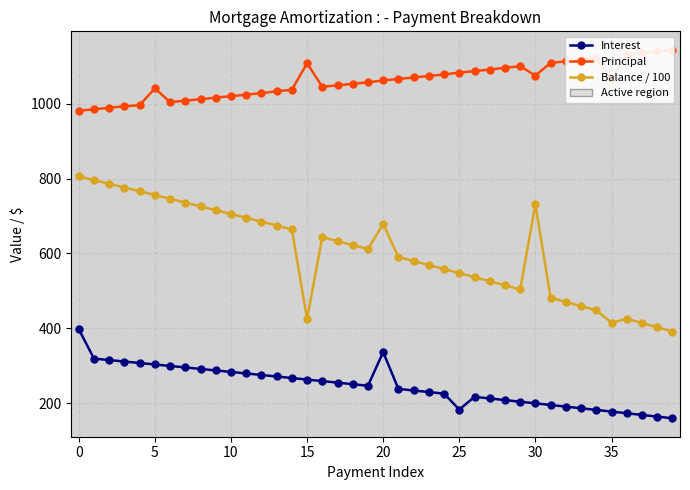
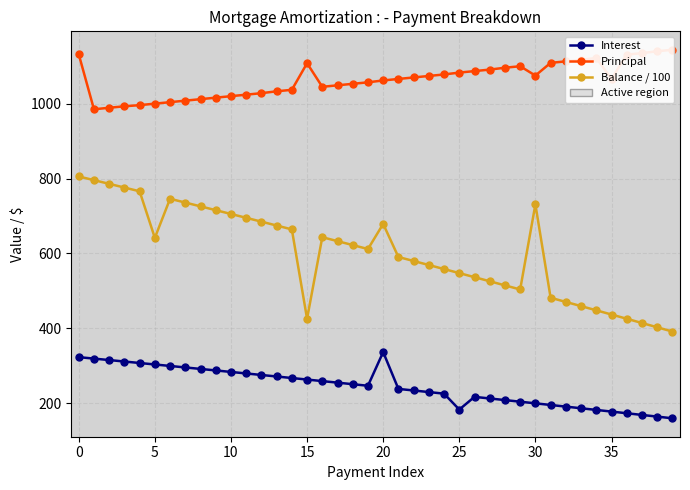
  {
    "Interest": {
-     "0": 400,
+     "0": 320,
      "5": 300,
      "10": 280,
      "15": 260,
      "20": 340,
      "25": 180,
      "30": 200,
      "35": 180
    },
    "Principal": {
-     "0": 980,
-     "5": 1040,
+     "0": 1130,
+     "5": 1000,
      "10": 1020,
      "15": 1110,
      "20": 1060,
      "25": 1080,
      "30": 1080
    },
    "Balance / 100": {
      "0": 810,
-     "5": 760,
+     "5": 640,
      "10": 710,
      "15": 430,
      "20": 680,
      "25": 550,
      "30": 730,
-     "35": 410
+     "35": 440
    }
  }
